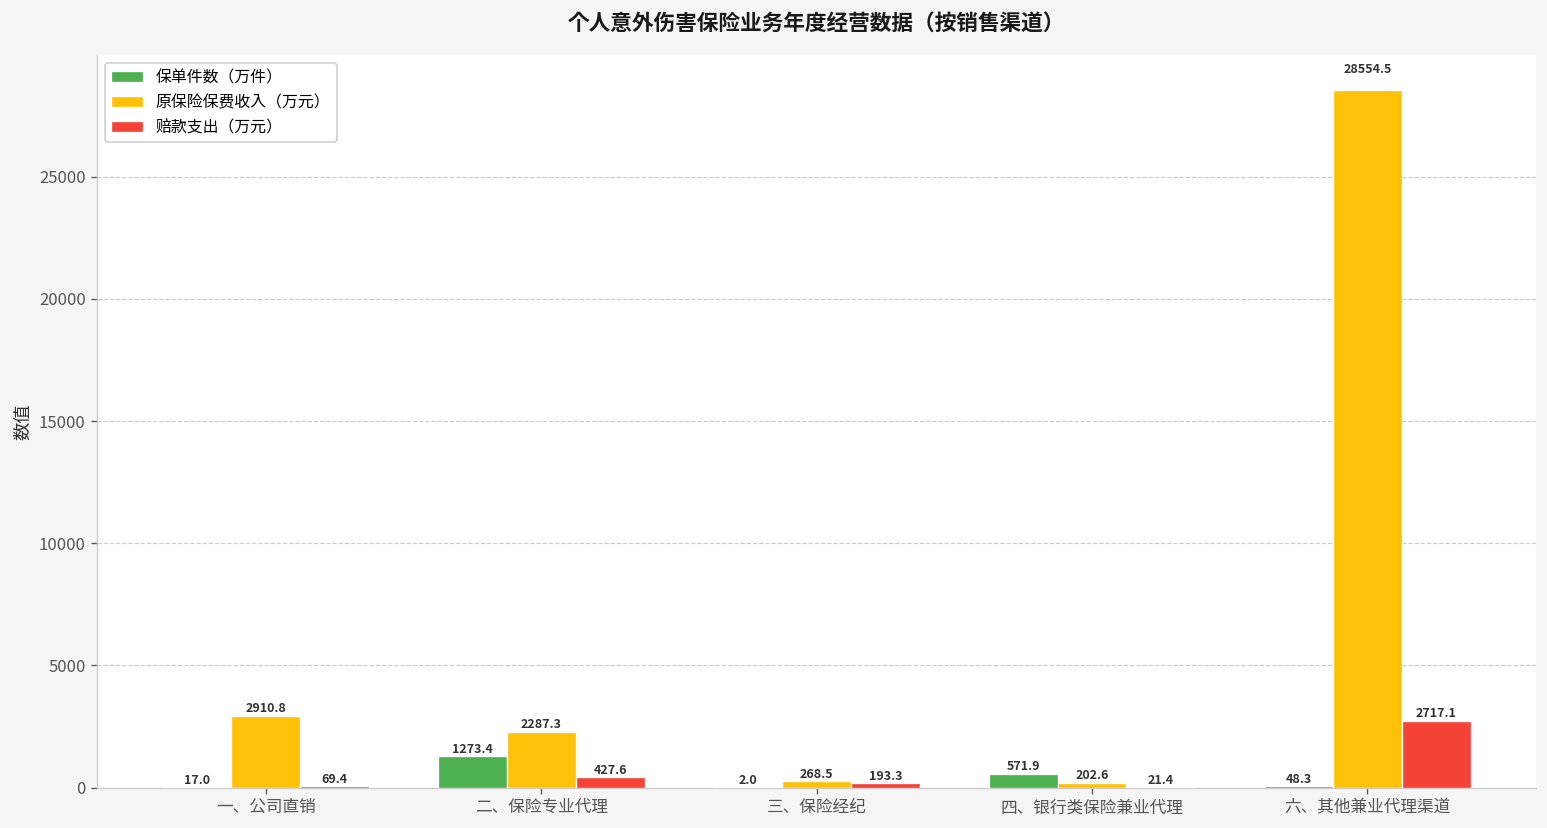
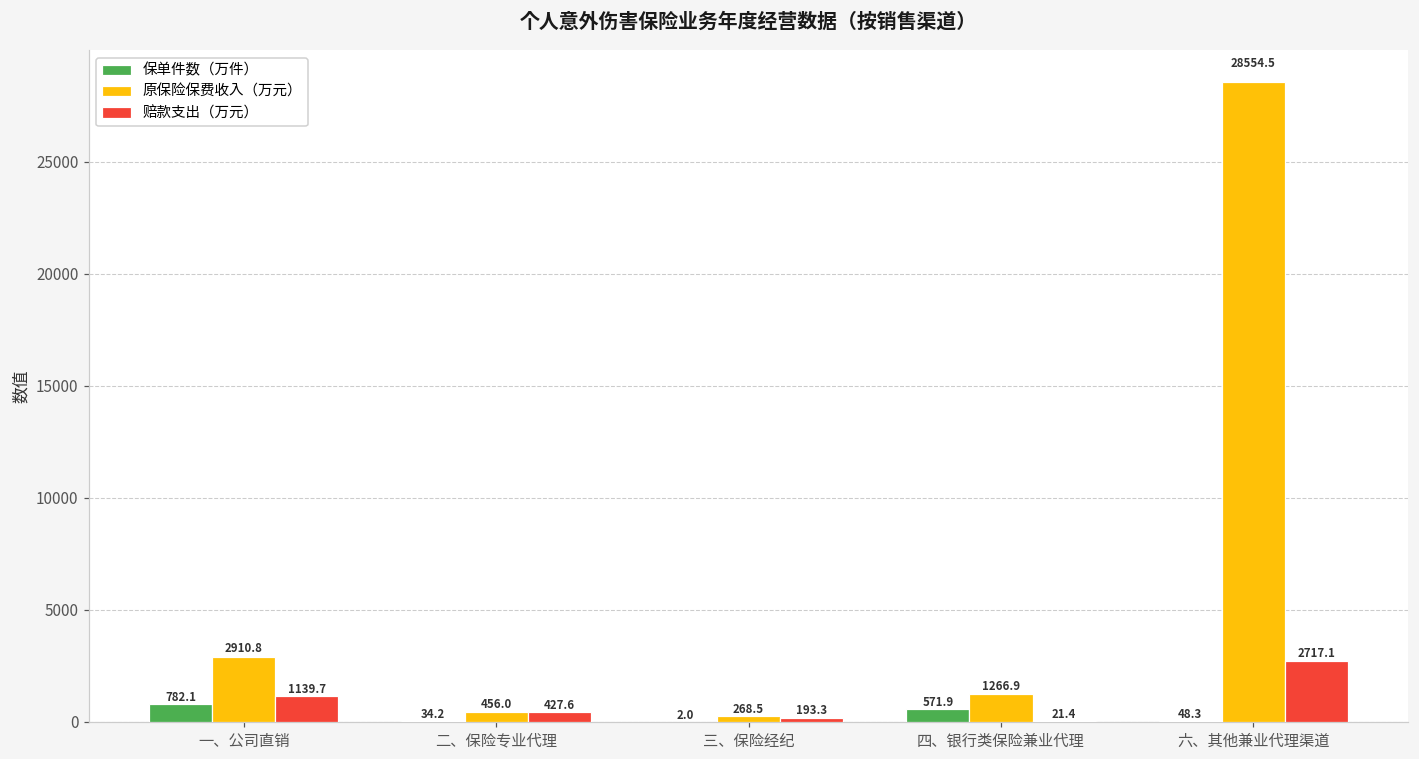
  {
    "保单件数（万件）": {
-     "一、公司直销": 17.0,
-     "二、保险专业代理": 1273.4,
+     "一、公司直销": 782.1,
+     "二、保险专业代理": 34.2,
      "三、保险经纪": 2.0,
      "四、银行类保险兼业代理": 571.9,
      "六、其他兼业代理渠道": 48.3
    },
    "原保险保费收入（万元）": {
      "一、公司直销": 2910.8,
-     "二、保险专业代理": 2287.3,
+     "二、保险专业代理": 456.0,
      "三、保险经纪": 268.5,
-     "四、银行类保险兼业代理": 202.6,
+     "四、银行类保险兼业代理": 1266.9,
      "六、其他兼业代理渠道": 28554.5
    },
    "赔款支出（万元）": {
-     "一、公司直销": 69.4,
+     "一、公司直销": 1139.7,
      "二、保险专业代理": 427.6,
      "三、保险经纪": 193.3,
      "四、银行类保险兼业代理": 21.4,
      "六、其他兼业代理渠道": 2717.1
    }
  }
